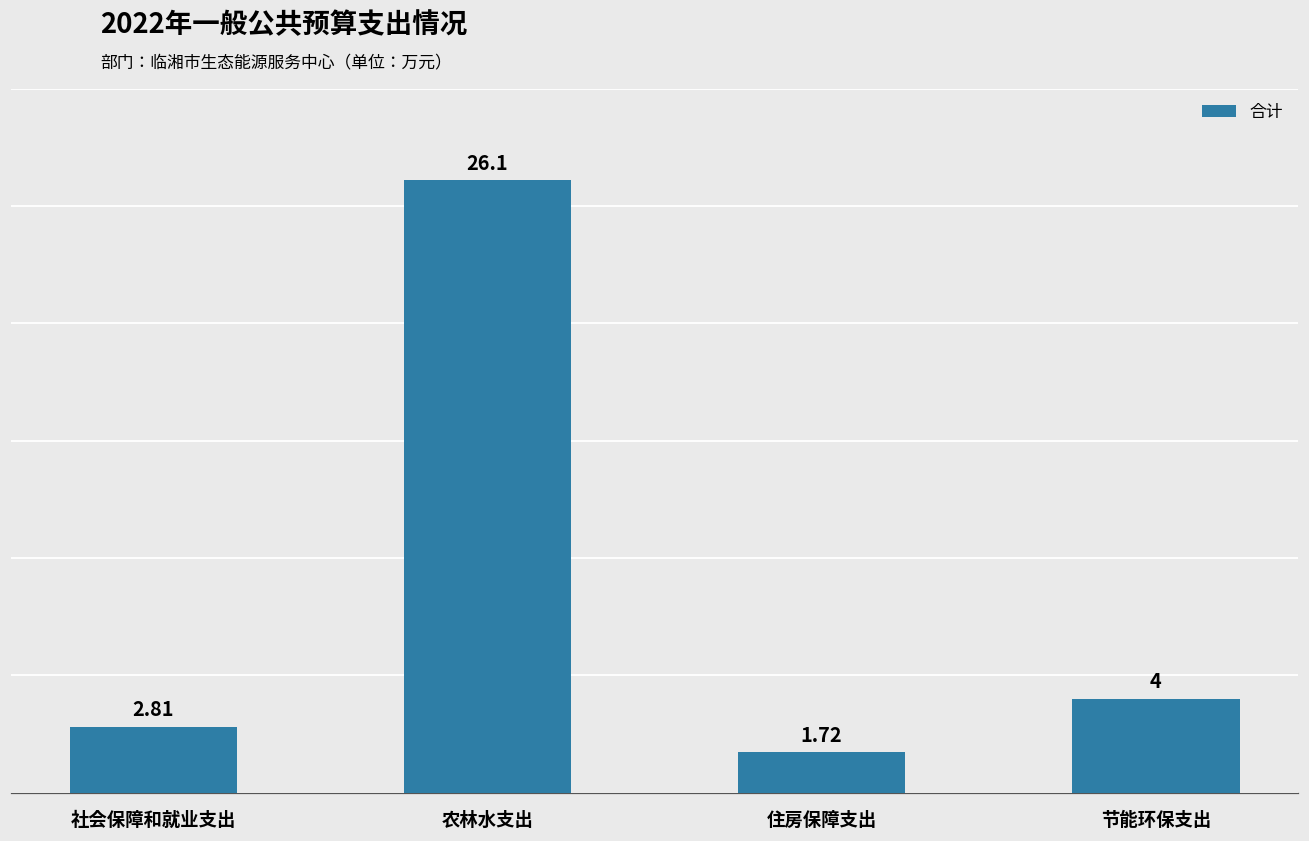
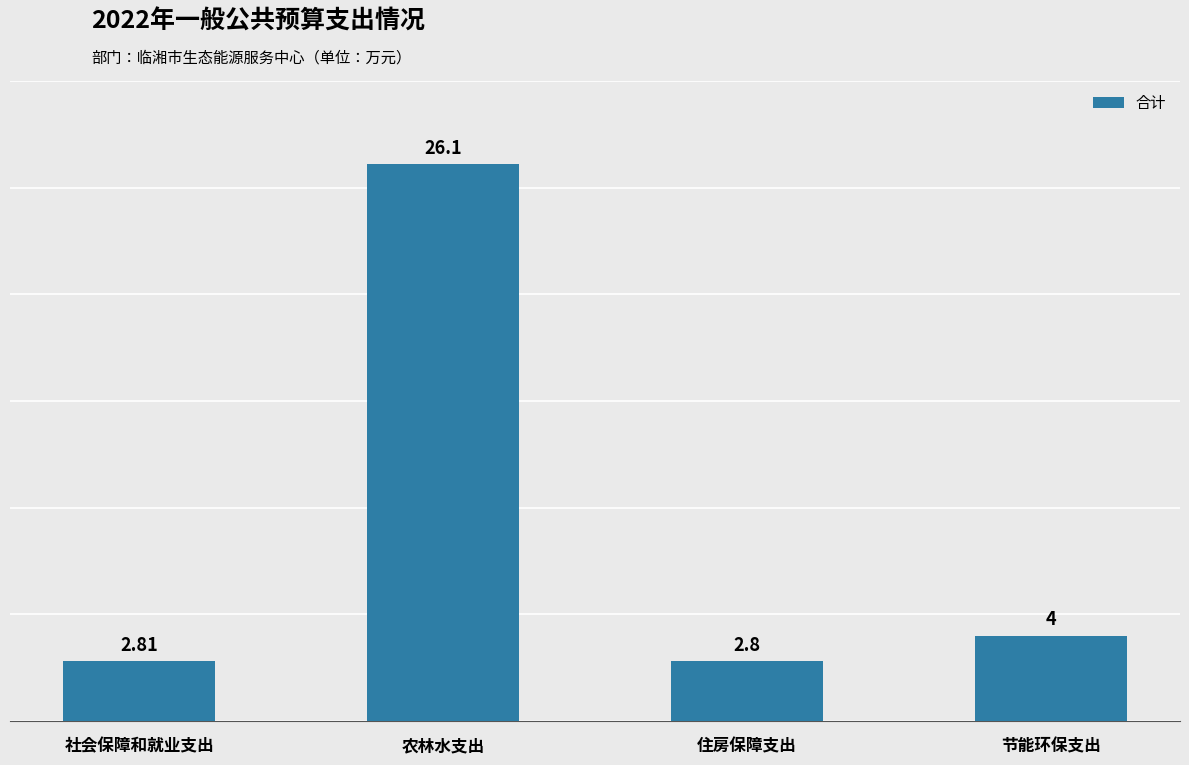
  {
    "社会保障和就业支出": 2.81,
    "农林水支出": 26.1,
-   "住房保障支出": 1.72,
+   "住房保障支出": 2.8,
    "节能环保支出": 4
  }
